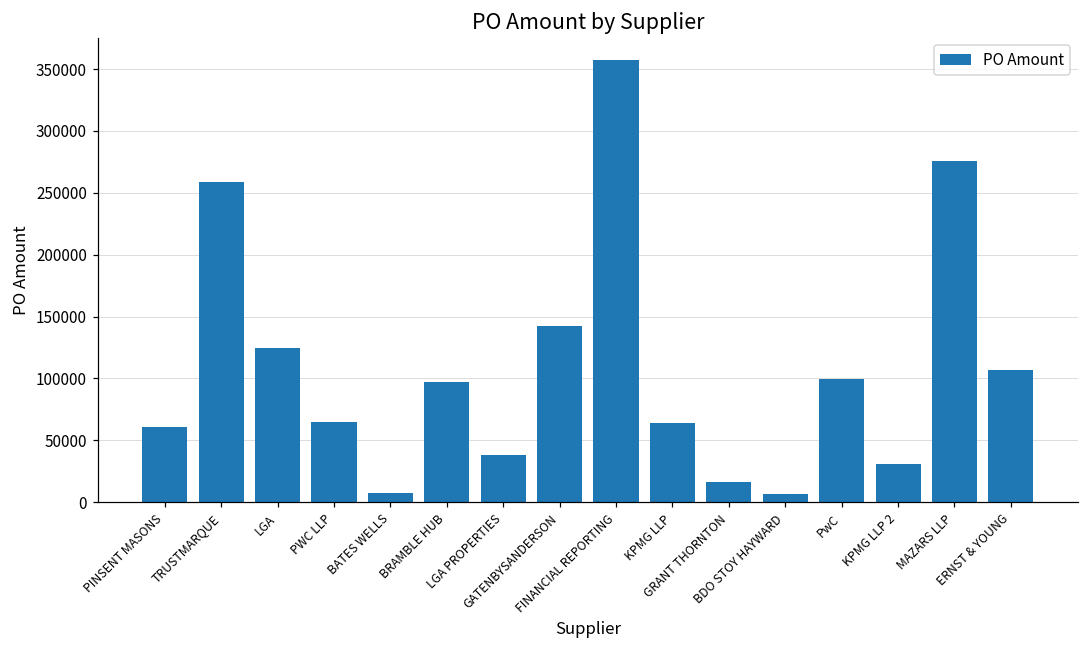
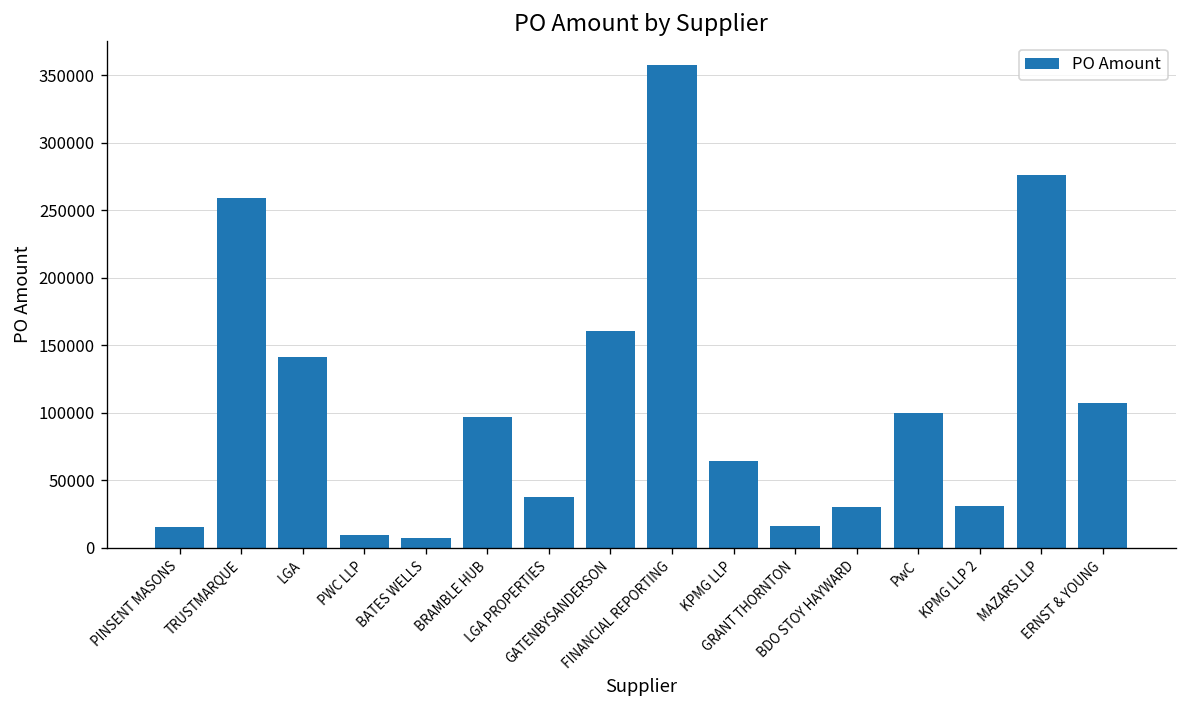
  {
-   "PINSENT MASONS": 60000,
+   "PINSENT MASONS": 15000,
    "TRUSTMARQUE": 259000,
-   "LGA": 124000,
-   "PWC LLP": 65000,
+   "LGA": 141000,
+   "PWC LLP": 10000,
    "BATES WELLS": 7000,
    "BRAMBLE HUB": 97000,
    "LGA PROPERTIES": 38000,
-   "GATENBYSANDERSON": 142000,
+   "GATENBYSANDERSON": 161000,
    "FINANCIAL REPORTING": 358000,
    "KPMG LLP": 64000,
    "GRANT THORNTON": 16000,
-   "BDO STOY HAYWARD": 7000,
+   "BDO STOY HAYWARD": 30000,
    "PwC": 100000,
    "KPMG LLP 2": 31000,
    "MAZARS LLP": 276000,
    "ERNST & YOUNG": 107000
  }
